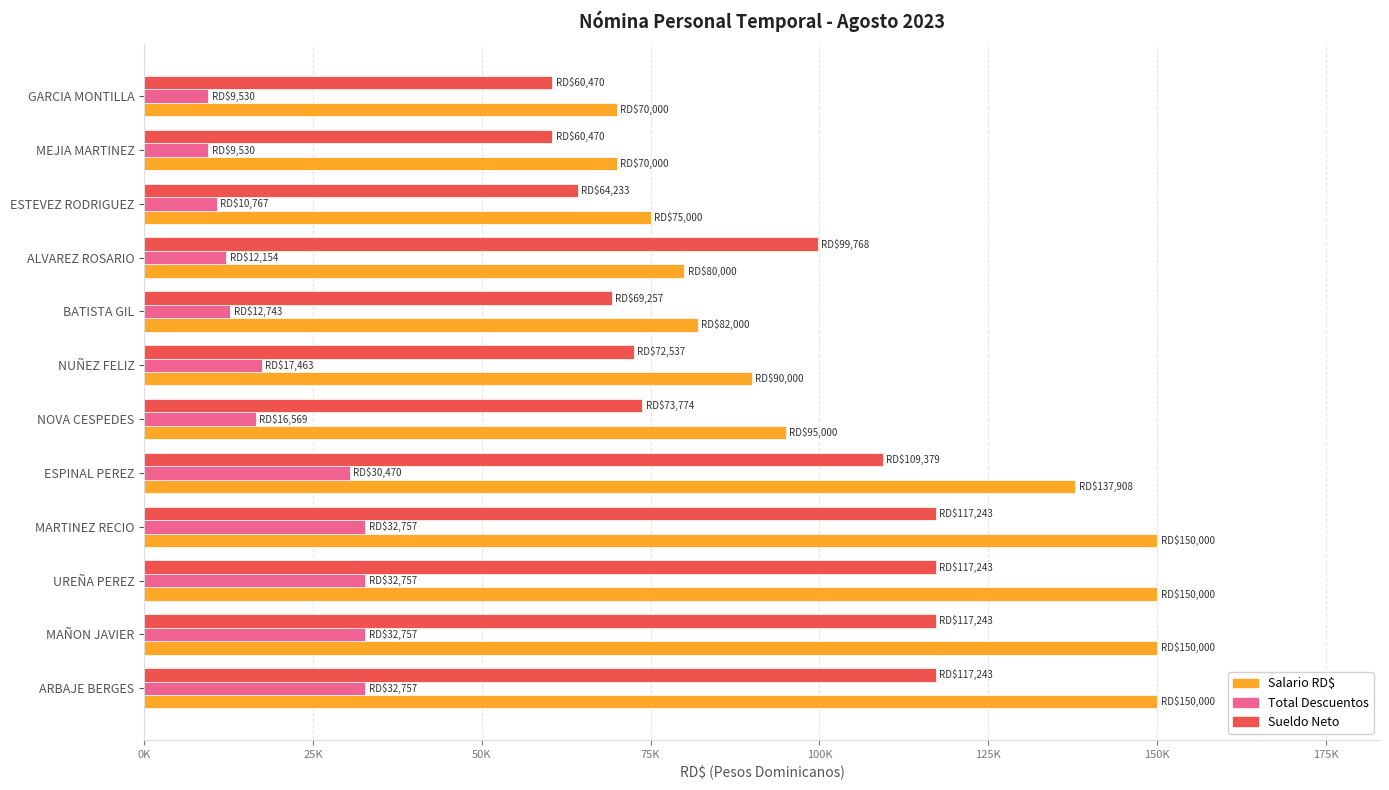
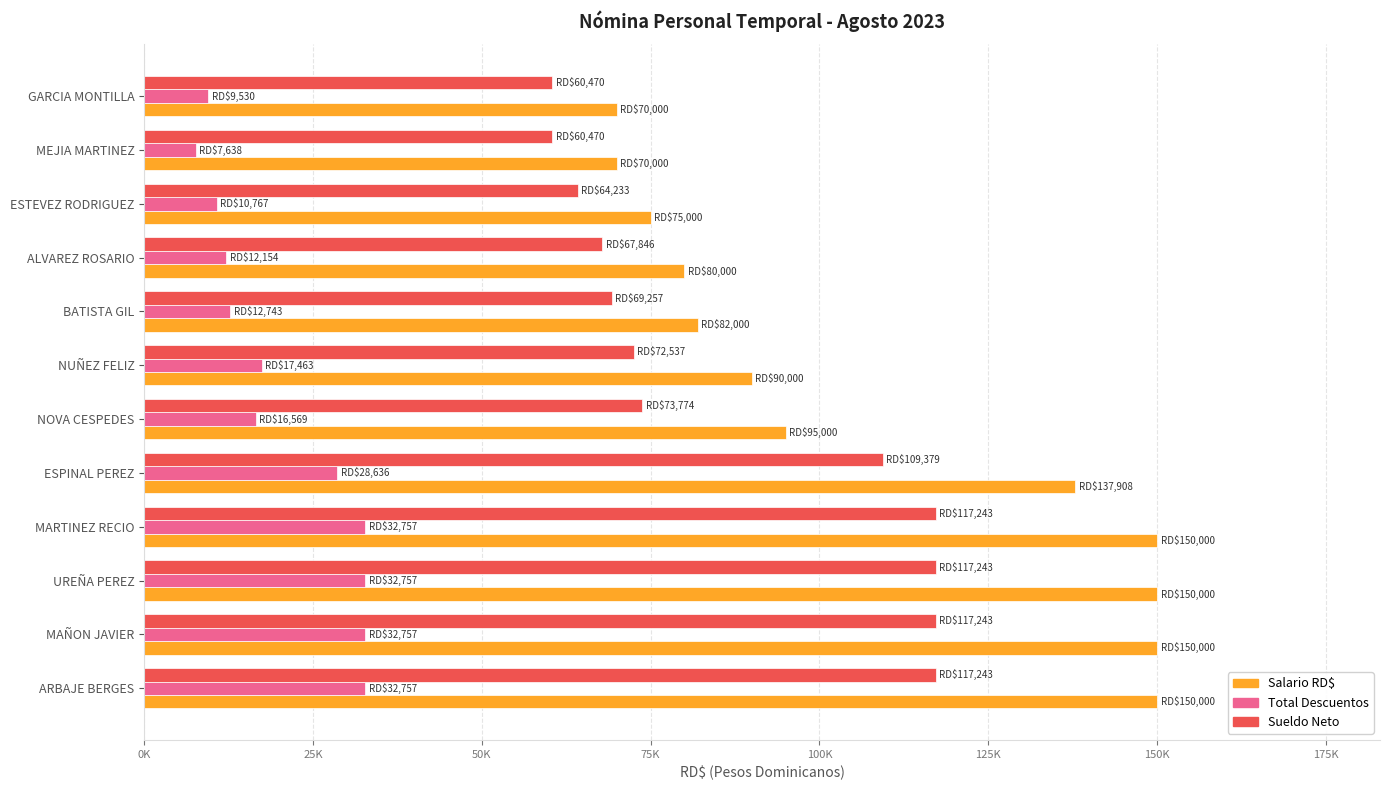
  {
    "Salario RD$": {
      "GARCIA MONTILLA": "$70,000",
      "MEJIA MARTINEZ": "$70,000",
      "ESTEVEZ RODRIGUEZ": "$75,000",
      "ALVAREZ ROSARIO": "$80,000",
      "BATISTA GIL": "$82,000",
      "NUÑEZ FELIZ": "$90,000",
      "NOVA CESPEDES": "$95,000",
      "ESPINAL PEREZ": "$137,908",
      "MARTINEZ RECIO": "$150,000",
      "UREÑA PEREZ": "$150,000",
      "MAÑON JAVIER": "$150,000",
      "ARBAJE BERGES": "$150,000"
    },
    "Total Descuentos": {
      "GARCIA MONTILLA": "$9,530",
-     "MEJIA MARTINEZ": "$9,530",
+     "MEJIA MARTINEZ": "$7,638",
      "ESTEVEZ RODRIGUEZ": "$10,767",
      "ALVAREZ ROSARIO": "$12,154",
      "BATISTA GIL": "$12,743",
      "NUÑEZ FELIZ": "$17,463",
      "NOVA CESPEDES": "$16,569",
-     "ESPINAL PEREZ": "$30,470",
+     "ESPINAL PEREZ": "$28,636",
      "MARTINEZ RECIO": "$32,757",
      "UREÑA PEREZ": "$32,757",
      "MAÑON JAVIER": "$32,757",
      "ARBAJE BERGES": "$32,757"
    },
    "Sueldo Neto": {
      "GARCIA MONTILLA": "$60,470",
      "MEJIA MARTINEZ": "$60,470",
      "ESTEVEZ RODRIGUEZ": "$64,233",
-     "ALVAREZ ROSARIO": "$99,768",
+     "ALVAREZ ROSARIO": "$67,846",
      "BATISTA GIL": "$69,257",
      "NUÑEZ FELIZ": "$72,537",
      "NOVA CESPEDES": "$73,774",
      "ESPINAL PEREZ": "$109,379",
      "MARTINEZ RECIO": "$117,243",
      "UREÑA PEREZ": "$117,243",
      "MAÑON JAVIER": "$117,243",
      "ARBAJE BERGES": "$117,243"
    }
  }
